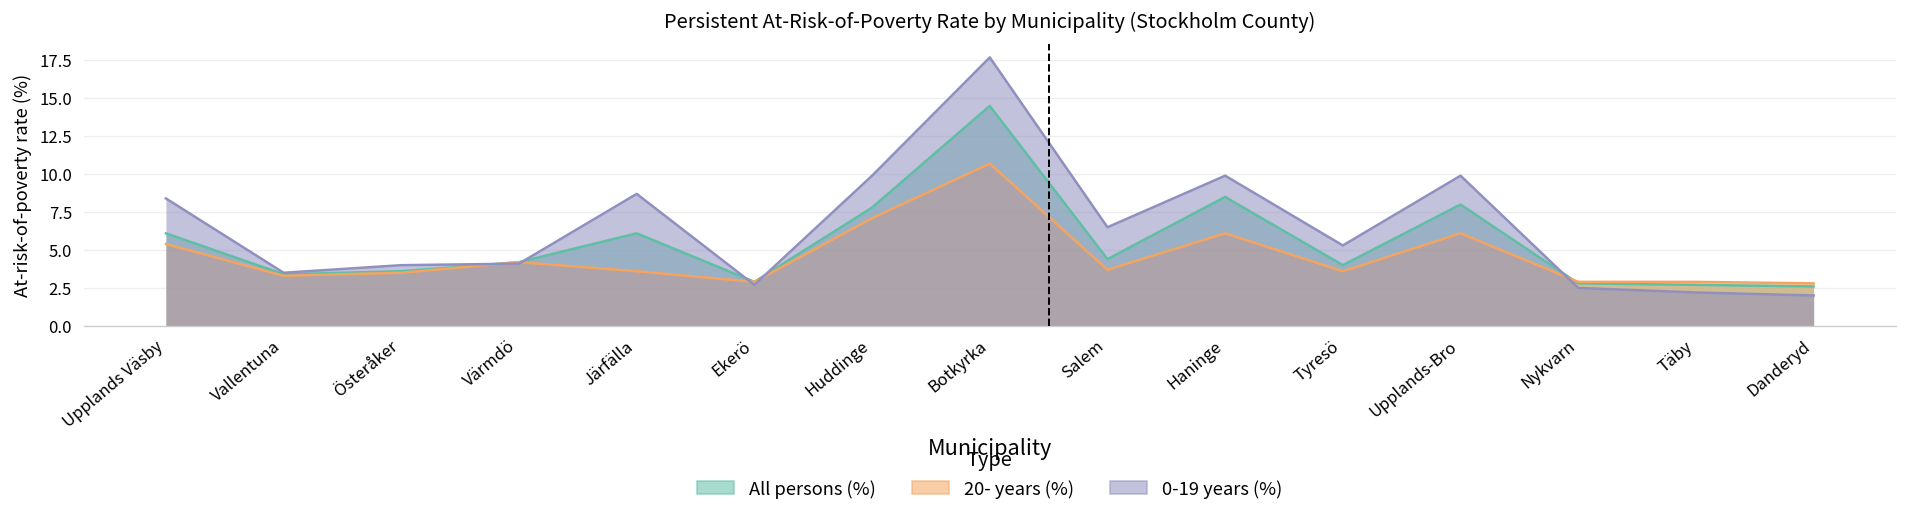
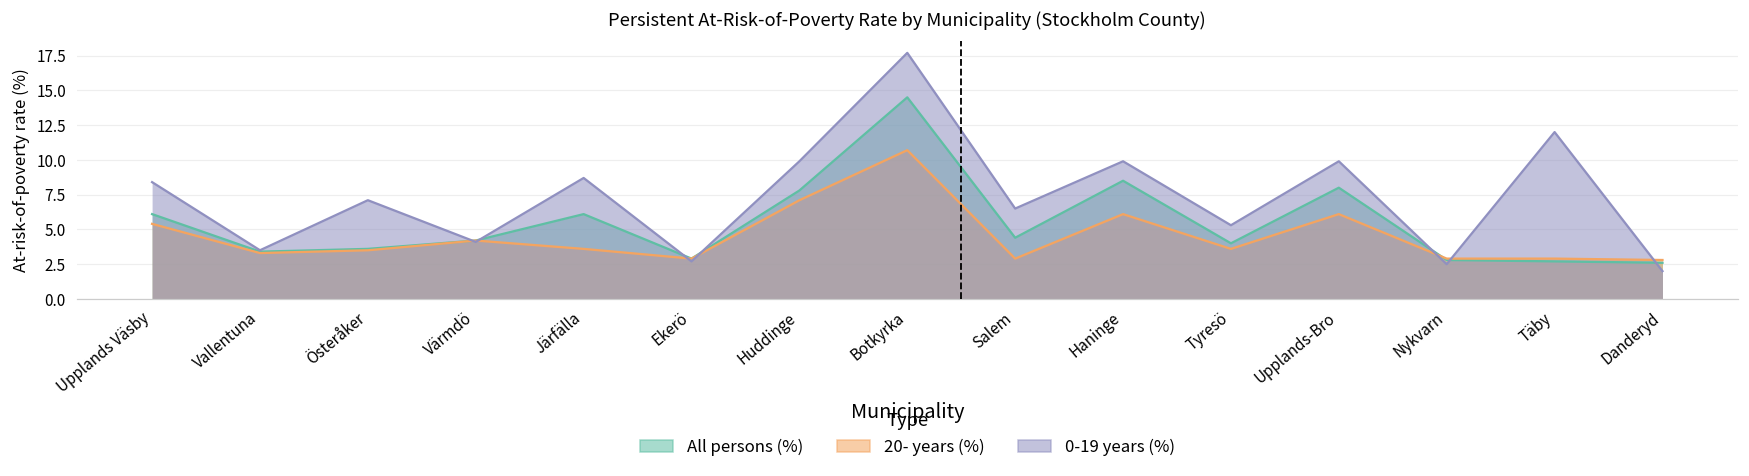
  {
    "All persons (%)": {
      "Upplands Väsby": 6.1,
      "Järfälla": 6.1,
      "Huddinge": 7.8,
      "Botkyrka": 14.5,
      "Salem": 4.4,
      "Haninge": 8.5,
      "Tyresö": 4.0,
      "Upplands-Bro": 8.0,
      "Täby": 2.7
    },
    "20- years (%)": {
      "Upplands Väsby": 5.4,
      "Järfälla": 3.6,
      "Huddinge": 7.1,
      "Botkyrka": 10.7,
-     "Salem": 3.7,
+     "Salem": 2.9,
      "Haninge": 6.1,
      "Tyresö": 3.6,
      "Upplands-Bro": 6.1,
      "Täby": 2.9
    },
    "0-19 years (%)": {
      "Upplands Väsby": 8.4,
-     "Österåker": 4.0,
+     "Österåker": 7.1,
      "Järfälla": 8.7,
      "Ekerö": 2.7,
      "Huddinge": 9.9,
      "Botkyrka": 17.7,
      "Salem": 6.5,
      "Haninge": 9.9,
      "Tyresö": 5.3,
      "Upplands-Bro": 9.9,
      "Nykvarn": 2.5,
-     "Täby": 2.2,
+     "Täby": 12.0,
      "Danderyd": 2.0
    }
  }
